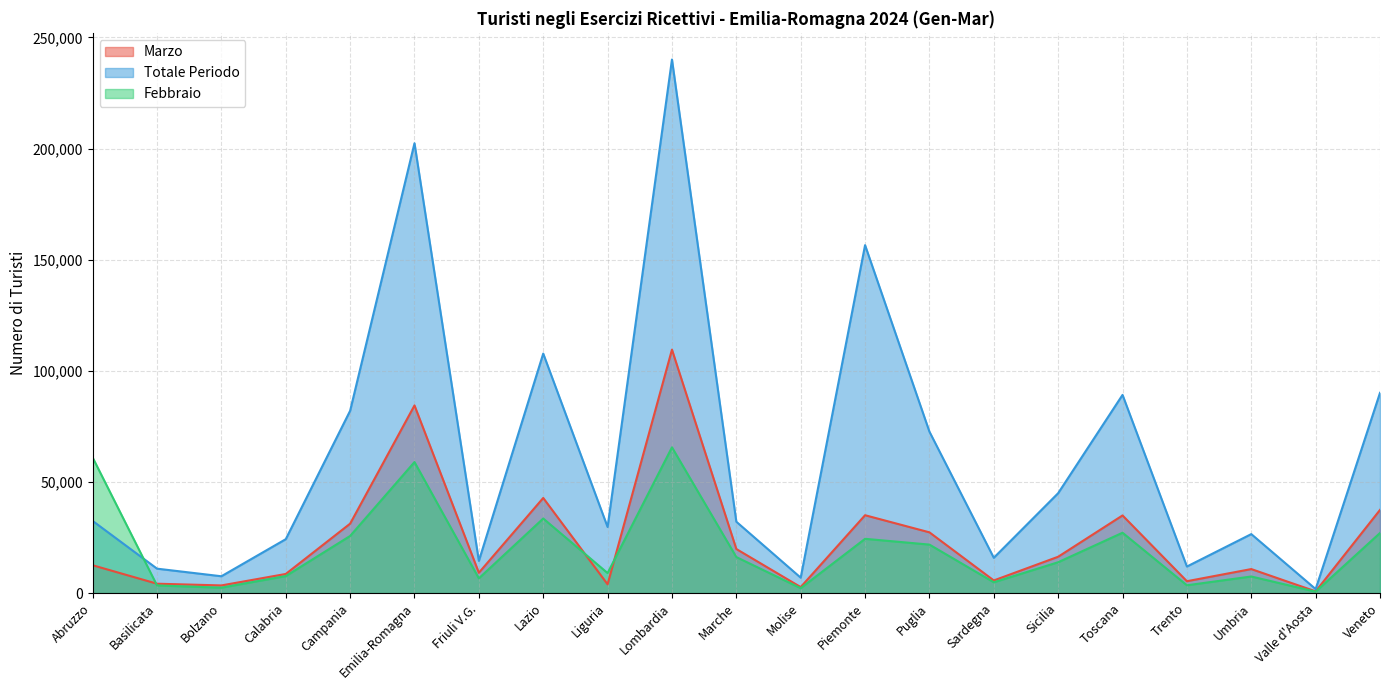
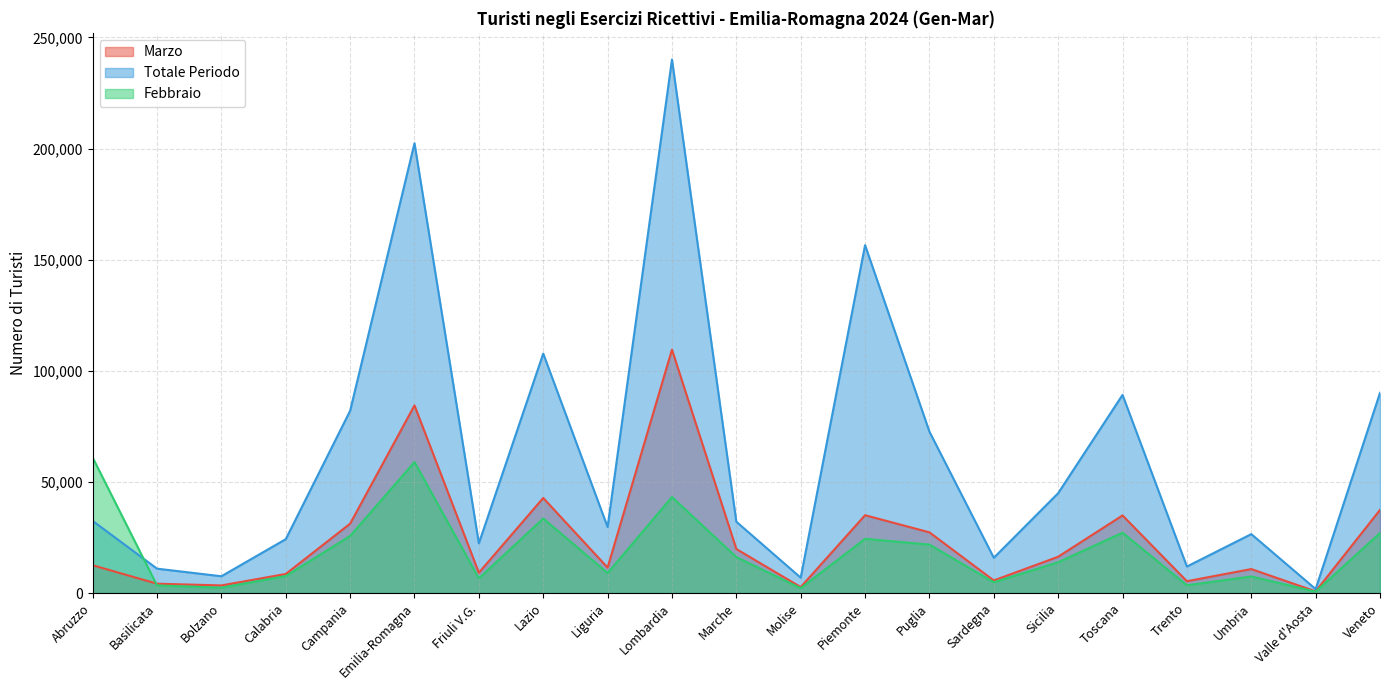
  {
    "Marzo": {
      "Abruzzo": "12,000",
      "Campania": "31,000",
      "Emilia-Romagna": "84,000",
      "Friuli V.G.": "9,000",
      "Lazio": "43,000",
-     "Liguria": "4,000",
+     "Liguria": "11,000",
      "Lombardia": "110,000",
      "Marche": "20,000",
      "Piemonte": "35,000",
      "Puglia": "27,000",
      "Sicilia": "16,000",
      "Toscana": "35,000",
      "Trento": "5,000",
      "Umbria": "11,000",
      "Veneto": "37,000"
    },
    "Totale Periodo": {
      "Abruzzo": "32,000",
      "Basilicata": "11,000",
      "Bolzano": "8,000",
      "Calabria": "24,000",
      "Campania": "82,000",
      "Emilia-Romagna": "202,000",
-     "Friuli V.G.": "14,000",
+     "Friuli V.G.": "22,000",
      "Lazio": "108,000",
      "Liguria": "30,000",
      "Lombardia": "240,000",
      "Marche": "32,000",
      "Molise": "7,000",
      "Piemonte": "157,000",
      "Puglia": "73,000",
      "Sardegna": "16,000",
      "Sicilia": "45,000",
      "Toscana": "89,000",
      "Trento": "12,000",
      "Umbria": "27,000",
      "Veneto": "90,000"
    },
    "Febbraio": {
      "Abruzzo": "61,000",
      "Campania": "26,000",
      "Emilia-Romagna": "59,000",
      "Friuli V.G.": "7,000",
      "Lazio": "34,000",
      "Liguria": "9,000",
-     "Lombardia": "66,000",
+     "Lombardia": "43,000",
      "Marche": "16,000",
      "Piemonte": "24,000",
      "Puglia": "22,000",
      "Sicilia": "14,000",
      "Toscana": "27,000",
      "Trento": "3,000",
      "Umbria": "7,000",
      "Veneto": "27,000"
    }
  }
